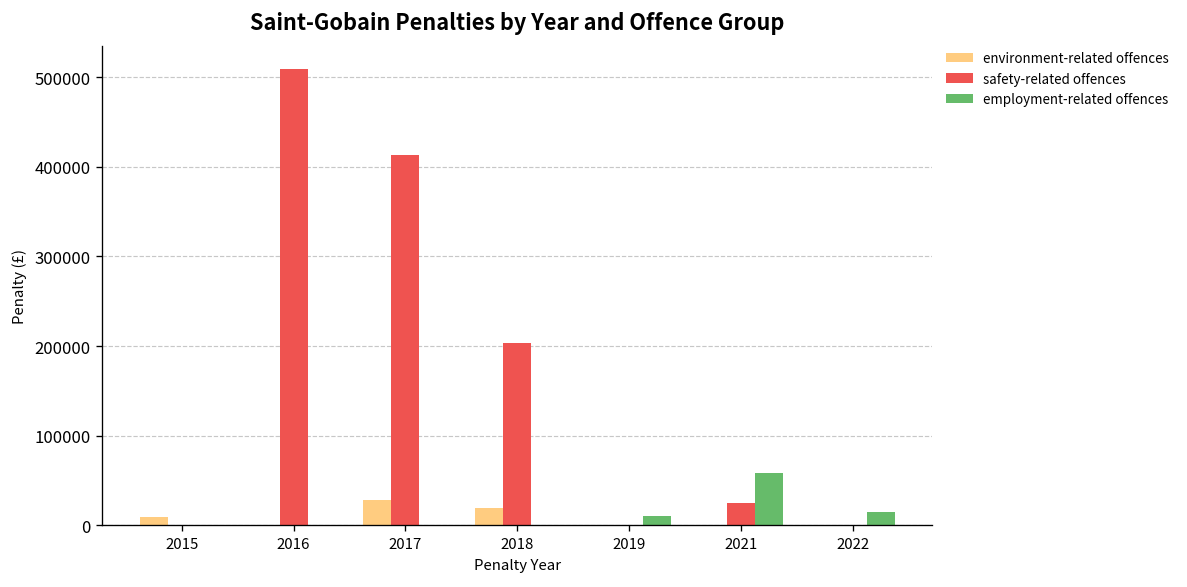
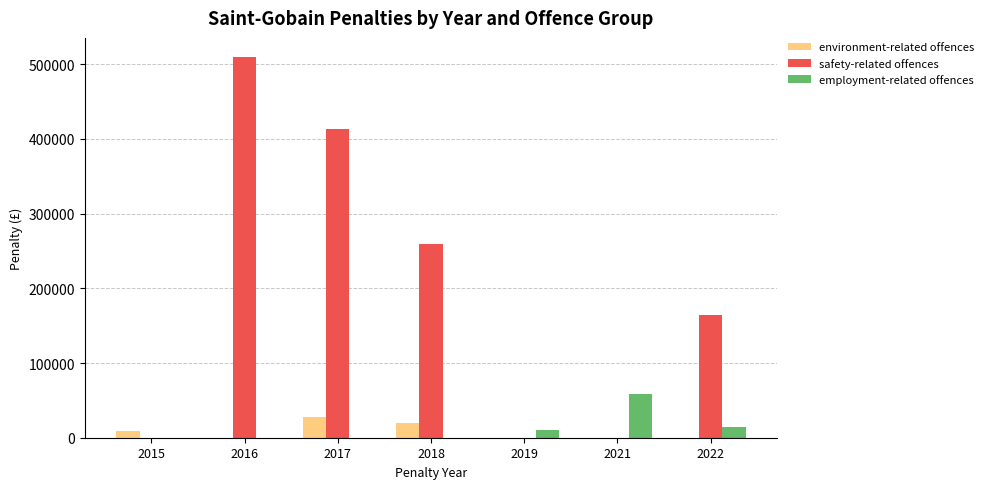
  {
    "environment-related offences": {
      "2015": 10000,
      "2016": 0,
      "2017": 30000,
      "2018": 20000,
      "2019": 0,
      "2021": 0,
      "2022": 0
    },
    "safety-related offences": {
      "2015": 0,
      "2016": 510000,
      "2017": 410000,
-     "2018": 200000,
+     "2018": 260000,
      "2019": 0,
-     "2021": 30000,
-     "2022": 0
+     "2021": 0,
+     "2022": 160000
    },
    "employment-related offences": {
      "2015": 0,
      "2016": 0,
      "2017": 0,
      "2018": 0,
      "2019": 10000,
      "2021": 60000,
      "2022": 20000
    }
  }
